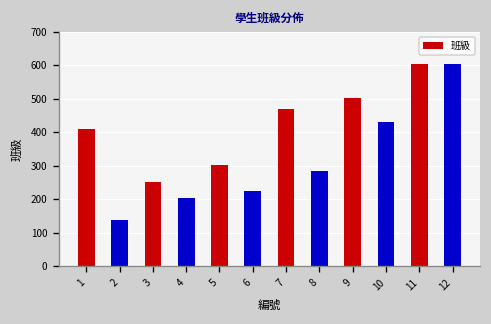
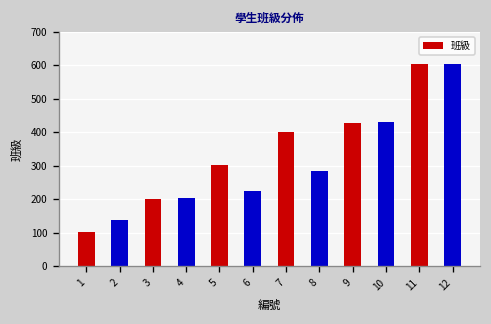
  {
-   "1": 410,
+   "1": 100,
    "2": 140,
-   "3": 250,
+   "3": 200,
    "4": 200,
    "5": 300,
    "6": 220,
-   "7": 470,
+   "7": 400,
    "8": 280,
-   "9": 500,
+   "9": 430,
    "10": 430,
    "11": 600,
    "12": 600
  }
